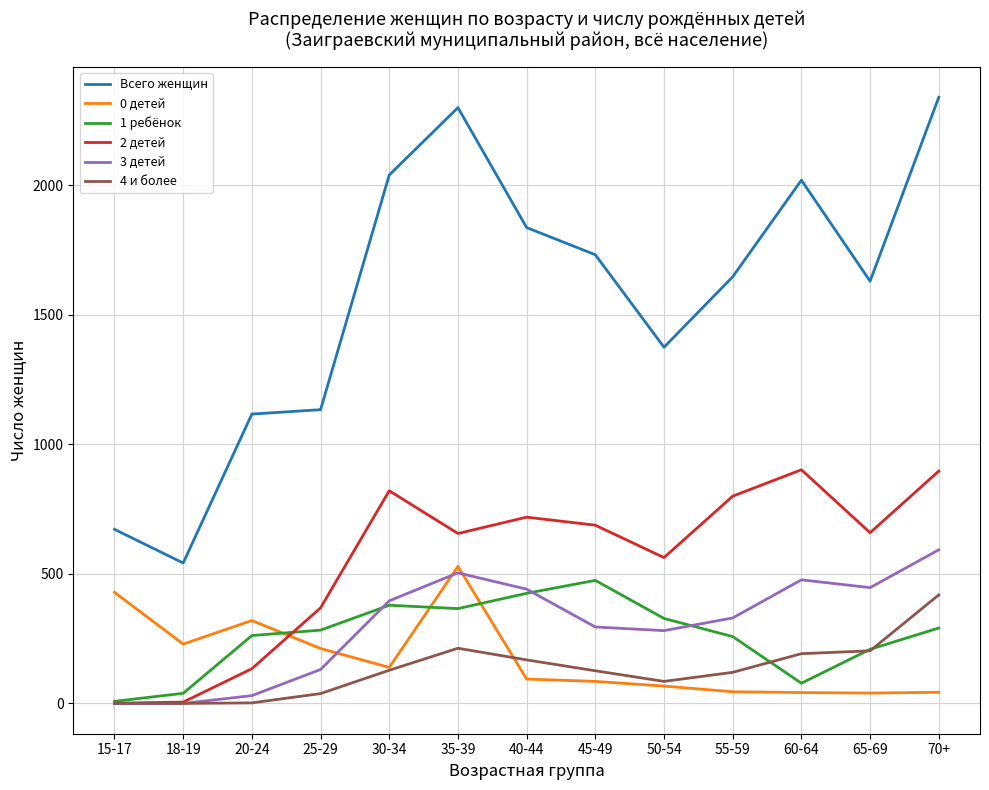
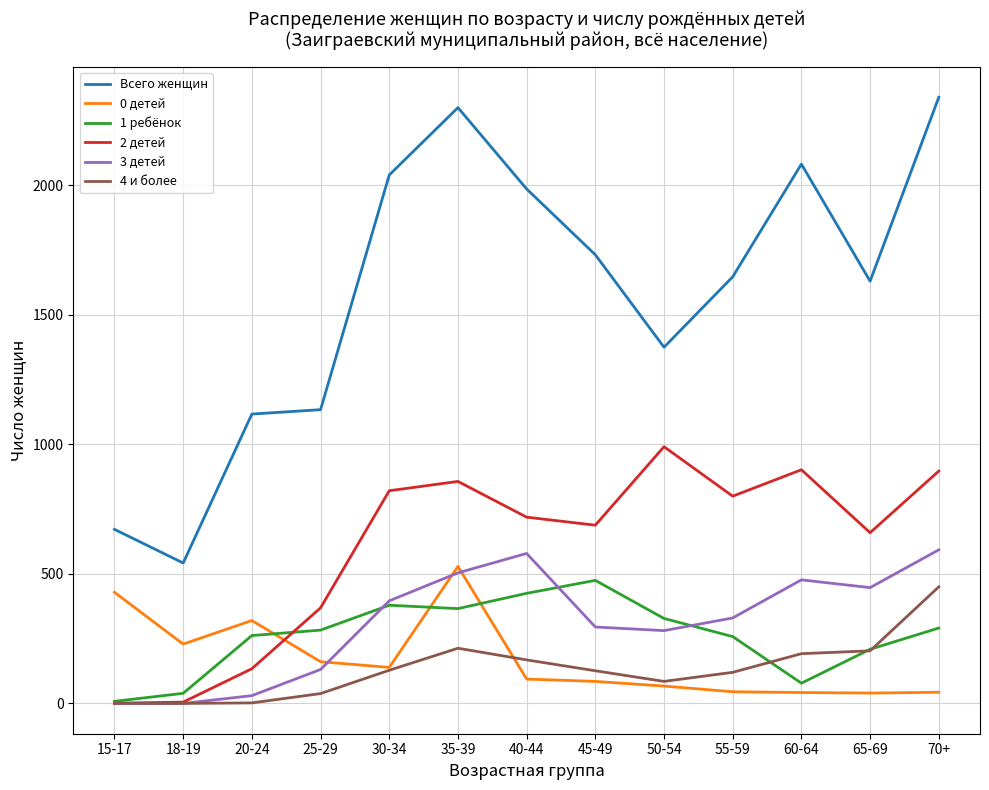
  {
    "Всего женщин": {
      "15-17": 670,
      "18-19": 540,
      "20-24": 1120,
      "25-29": 1130,
      "30-34": 2040,
      "35-39": 2300,
-     "40-44": 1840,
+     "40-44": 1990,
      "45-49": 1730,
      "50-54": 1380,
      "55-59": 1650,
-     "60-64": 2020,
+     "60-64": 2080,
      "65-69": 1630,
      "70+": 2340
    },
    "0 детей": {
      "15-17": 430,
      "18-19": 230,
      "20-24": 320,
-     "25-29": 210,
+     "25-29": 160,
      "30-34": 140,
      "35-39": 530,
      "40-44": 90,
      "45-49": 90,
      "50-54": 70,
      "55-59": 50,
      "60-64": 40,
      "65-69": 40,
      "70+": 40
    },
    "1 ребёнок": {
      "18-19": 40,
      "20-24": 260,
      "25-29": 280,
      "30-34": 380,
      "35-39": 370,
      "40-44": 430,
      "45-49": 480,
      "50-54": 330,
      "55-59": 260,
      "60-64": 80,
      "70+": 290
    },
    "2 детей": {
      "20-24": 130,
      "25-29": 370,
      "30-34": 820,
-     "35-39": 660,
+     "35-39": 860,
      "40-44": 720,
      "45-49": 690,
-     "50-54": 560,
+     "50-54": 990,
      "55-59": 800,
      "60-64": 900,
      "65-69": 660,
      "70+": 900
    },
    "3 детей": {
      "20-24": 30,
      "25-29": 130,
      "30-34": 400,
      "35-39": 500,
-     "40-44": 440,
+     "40-44": 580,
      "45-49": 300,
      "50-54": 280,
      "55-59": 330,
      "60-64": 480,
      "65-69": 450,
      "70+": 590
    },
    "4 и более": {
      "20-24": 0,
      "25-29": 40,
      "30-34": 130,
      "35-39": 210,
      "40-44": 170,
      "45-49": 130,
      "50-54": 90,
      "55-59": 120,
      "60-64": 190,
-     "70+": 420
+     "70+": 450
    }
  }
